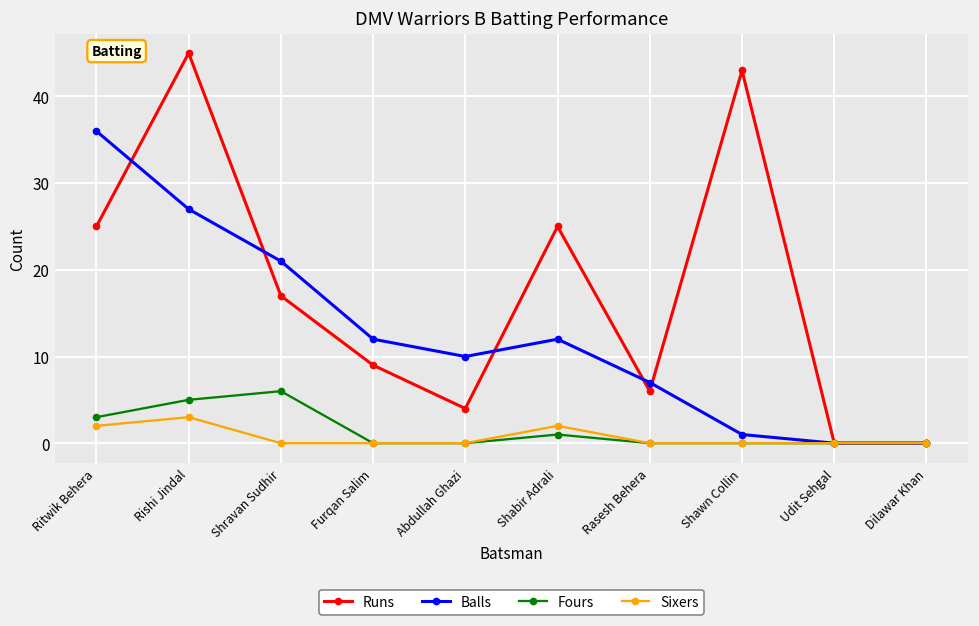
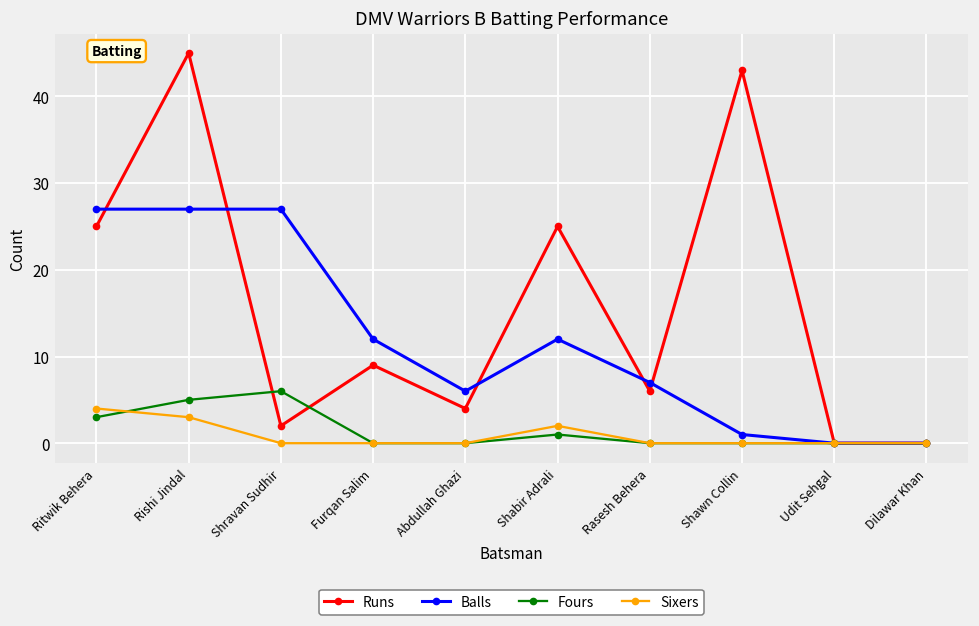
  {
    "Runs": {
      "Ritwik Behera": 25,
      "Rishi Jindal": 45,
-     "Shravan Sudhir": 17,
+     "Shravan Sudhir": 2,
      "Furqan Salim": 9,
      "Abdullah Ghazi": 4,
      "Shabir Adrali": 25,
      "Rasesh Behera": 6,
      "Shawn Collin": 43
    },
    "Balls": {
-     "Ritwik Behera": 36,
+     "Ritwik Behera": 27,
      "Rishi Jindal": 27,
-     "Shravan Sudhir": 21,
+     "Shravan Sudhir": 27,
      "Furqan Salim": 12,
-     "Abdullah Ghazi": 10,
+     "Abdullah Ghazi": 6,
      "Shabir Adrali": 12,
      "Rasesh Behera": 7,
      "Shawn Collin": 1
    },
    "Fours": {
      "Ritwik Behera": 3,
      "Rishi Jindal": 5,
      "Shravan Sudhir": 6,
      "Shabir Adrali": 1
    },
    "Sixers": {
-     "Ritwik Behera": 2,
+     "Ritwik Behera": 4,
      "Rishi Jindal": 3,
      "Shravan Sudhir": 0,
      "Shabir Adrali": 2
    }
  }
